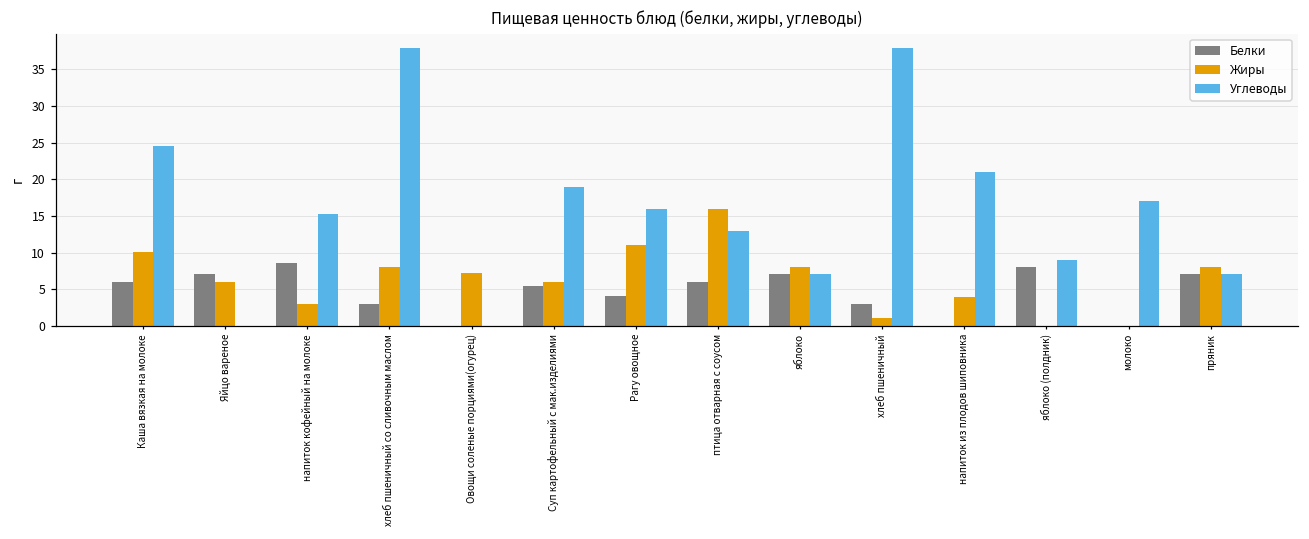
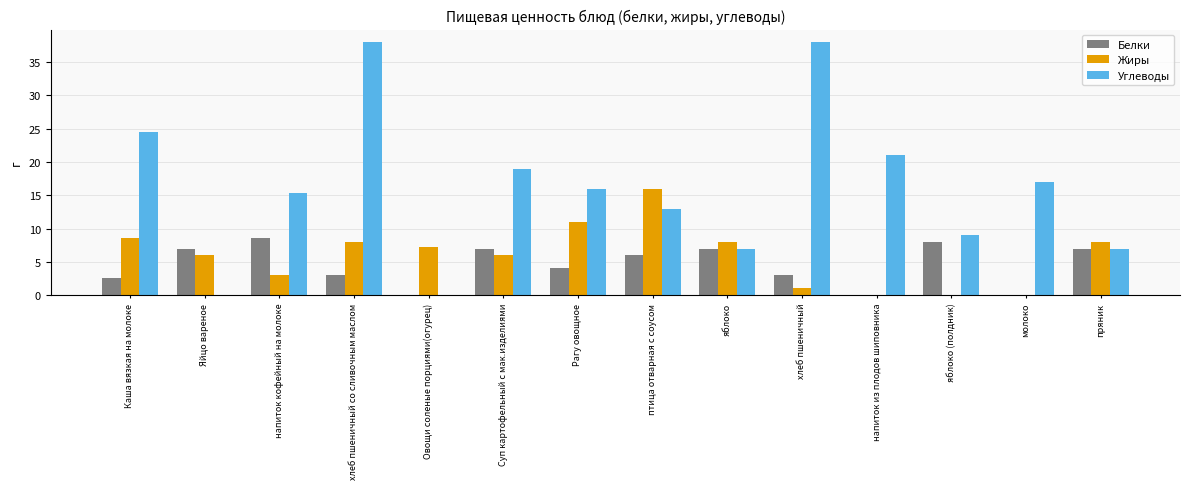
  {
    "Белки": {
-     "Каша вязкая на молоке": 6,
+     "Каша вязкая на молоке": 3,
      "Яйцо вареное": 7,
      "напиток кофейный на молоке": 9,
      "хлеб пшеничный со сливочным маслом": 3,
      "Овощи соленые порциями(огурец)": 0,
-     "Суп картофельный с мак.изделиями": 5,
+     "Суп картофельный с мак.изделиями": 7,
      "Рагу овощное": 4,
      "птица отварная с соусом": 6,
      "яблоко": 7,
      "хлеб пшеничный": 3,
      "напиток из плодов шиповника": 0,
      "яблоко (полдник)": 8,
      "молоко": 0,
      "пряник": 7
    },
    "Жиры": {
-     "Каша вязкая на молоке": 10,
+     "Каша вязкая на молоке": 9,
      "Яйцо вареное": 6,
      "напиток кофейный на молоке": 3,
      "хлеб пшеничный со сливочным маслом": 8,
      "Овощи соленые порциями(огурец)": 7,
      "Суп картофельный с мак.изделиями": 6,
      "Рагу овощное": 11,
      "птица отварная с соусом": 16,
      "яблоко": 8,
      "хлеб пшеничный": 1,
-     "напиток из плодов шиповника": 4,
+     "напиток из плодов шиповника": 0,
      "яблоко (полдник)": 0,
      "молоко": 0,
      "пряник": 8
    },
    "Углеводы": {
      "Каша вязкая на молоке": 25,
      "Яйцо вареное": 0,
      "напиток кофейный на молоке": 15,
      "хлеб пшеничный со сливочным маслом": 38,
      "Овощи соленые порциями(огурец)": 0,
      "Суп картофельный с мак.изделиями": 19,
      "Рагу овощное": 16,
      "птица отварная с соусом": 13,
      "яблоко": 7,
      "хлеб пшеничный": 38,
      "напиток из плодов шиповника": 21,
      "яблоко (полдник)": 9,
      "молоко": 17,
      "пряник": 7
    }
  }
